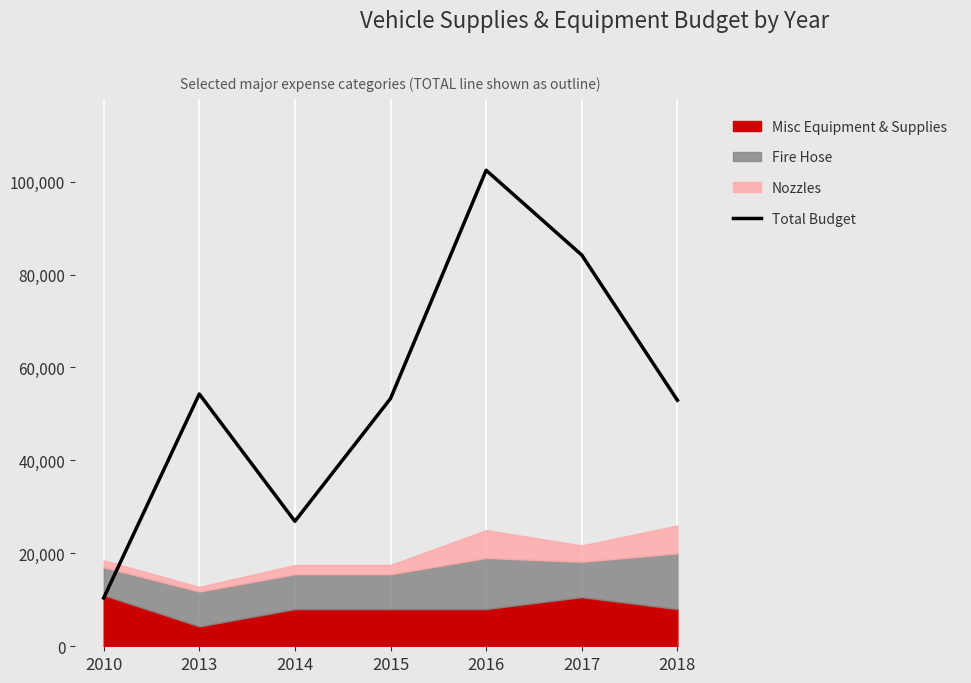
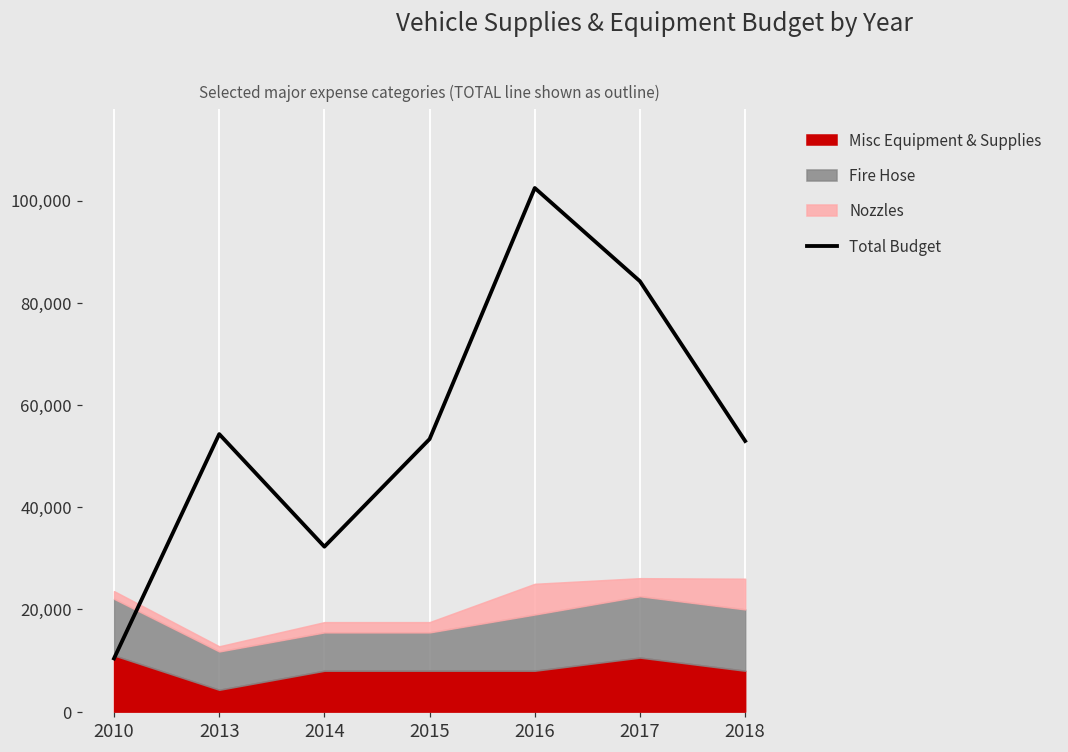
  {
    "Total Budget": {
      "2010": "10,000",
      "2013": "54,000",
-     "2014": "27,000",
+     "2014": "32,000",
      "2015": "53,000",
      "2016": "102,000",
      "2017": "84,000",
      "2018": "53,000"
    },
    "Misc Equipment & Supplies": {
      "2010": "11,000",
      "2013": "4,000",
      "2014": "8,000",
      "2015": "8,000",
      "2016": "8,000",
      "2017": "11,000",
      "2018": "8,000"
    },
    "Fire Hose": {
-     "2010": "6,000",
+     "2010": "11,000",
      "2013": "8,000",
      "2014": "8,000",
      "2015": "8,000",
      "2016": "11,000",
-     "2017": "8,000",
+     "2017": "12,000",
      "2018": "12,000"
    },
    "Nozzles": {
      "2010": "2,000",
      "2013": "1,000",
      "2014": "2,000",
      "2015": "2,000",
      "2016": "6,000",
      "2017": "4,000",
      "2018": "6,000"
    }
  }
